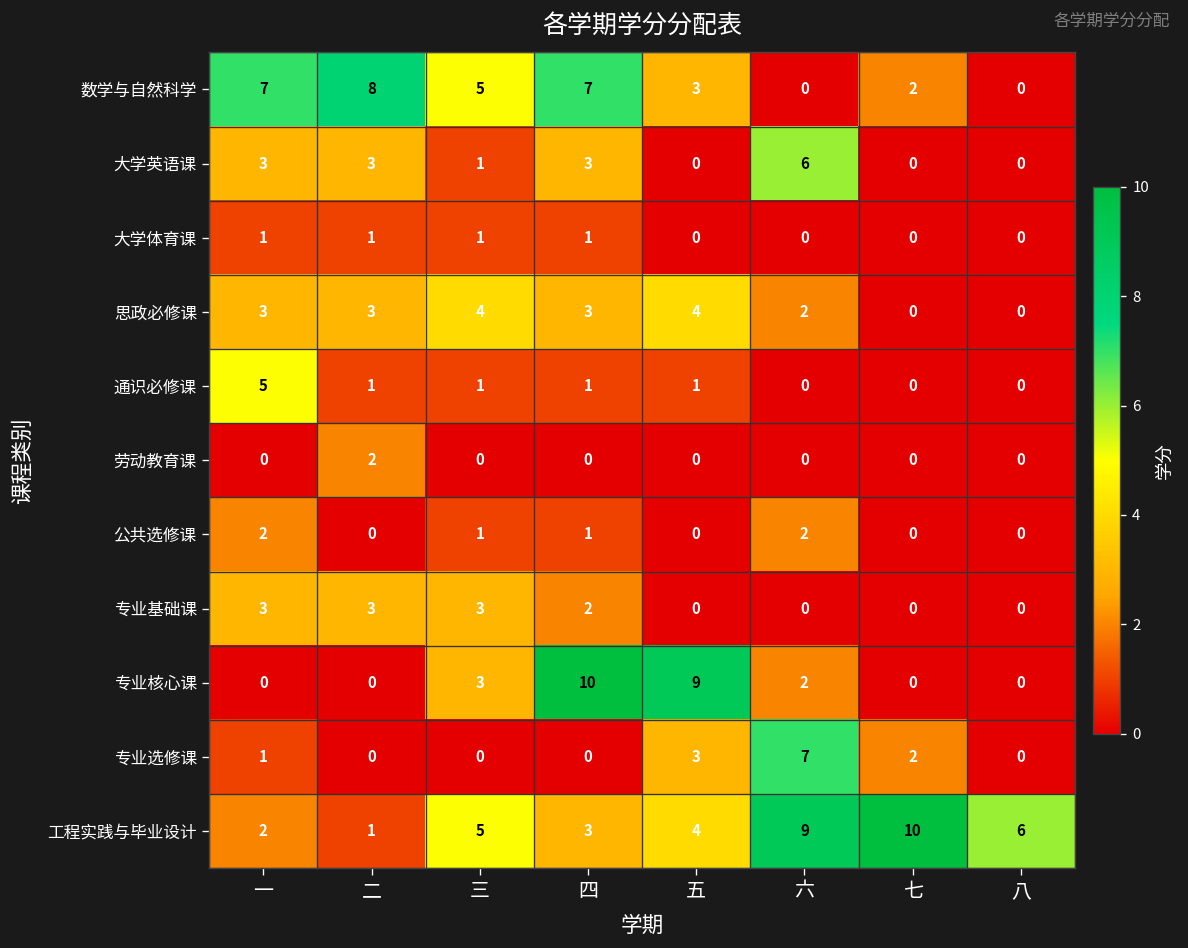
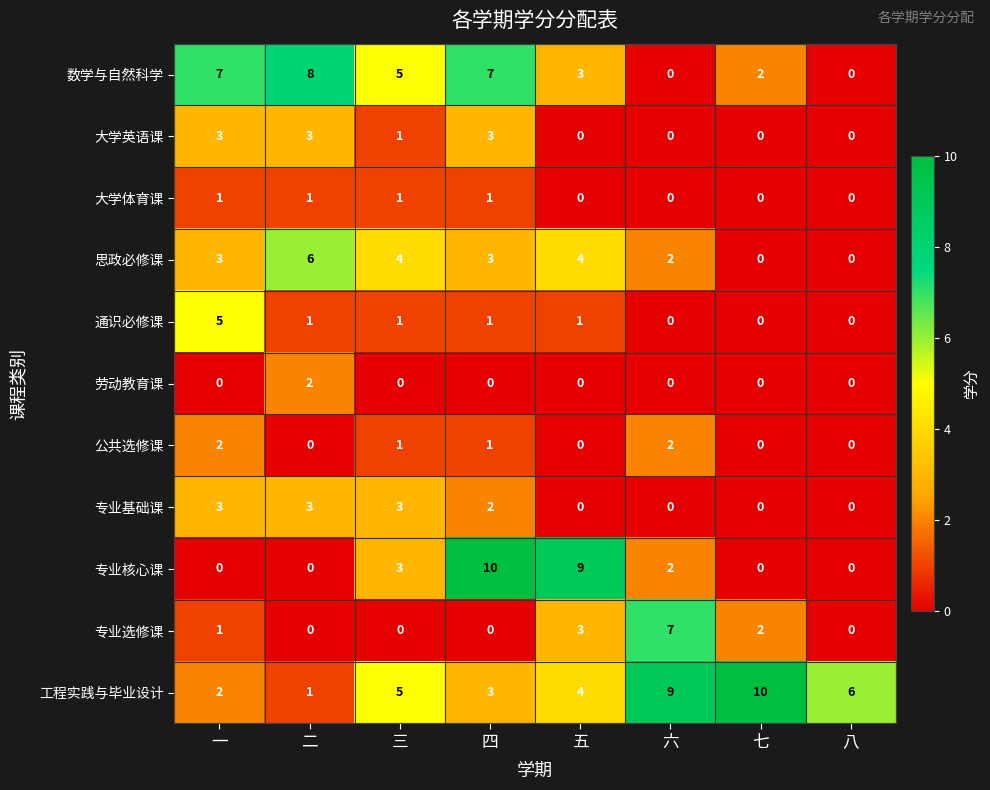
  {
    "数学与自然科学": {
      "一": 7,
      "二": 8,
      "三": 5,
      "四": 7,
      "五": 3,
      "六": 0,
      "七": 2,
      "八": 0
    },
    "大学英语课": {
      "一": 3,
      "二": 3,
      "三": 1,
      "四": 3,
      "五": 0,
-     "六": 6,
+     "六": 0,
      "七": 0,
      "八": 0
    },
    "大学体育课": {
      "一": 1,
      "二": 1,
      "三": 1,
      "四": 1,
      "五": 0,
      "六": 0,
      "七": 0,
      "八": 0
    },
    "思政必修课": {
      "一": 3,
-     "二": 3,
+     "二": 6,
      "三": 4,
      "四": 3,
      "五": 4,
      "六": 2,
      "七": 0,
      "八": 0
    },
    "通识必修课": {
      "一": 5,
      "二": 1,
      "三": 1,
      "四": 1,
      "五": 1,
      "六": 0,
      "七": 0,
      "八": 0
    },
    "劳动教育课": {
      "一": 0,
      "二": 2,
      "三": 0,
      "四": 0,
      "五": 0,
      "六": 0,
      "七": 0,
      "八": 0
    },
    "公共选修课": {
      "一": 2,
      "二": 0,
      "三": 1,
      "四": 1,
      "五": 0,
      "六": 2,
      "七": 0,
      "八": 0
    },
    "专业基础课": {
      "一": 3,
      "二": 3,
      "三": 3,
      "四": 2,
      "五": 0,
      "六": 0,
      "七": 0,
      "八": 0
    },
    "专业核心课": {
      "一": 0,
      "二": 0,
      "三": 3,
      "四": 10,
      "五": 9,
      "六": 2,
      "七": 0,
      "八": 0
    },
    "专业选修课": {
      "一": 1,
      "二": 0,
      "三": 0,
      "四": 0,
      "五": 3,
      "六": 7,
      "七": 2,
      "八": 0
    },
    "工程实践与毕业设计": {
      "一": 2,
      "二": 1,
      "三": 5,
      "四": 3,
      "五": 4,
      "六": 9,
      "七": 10,
      "八": 6
    }
  }
